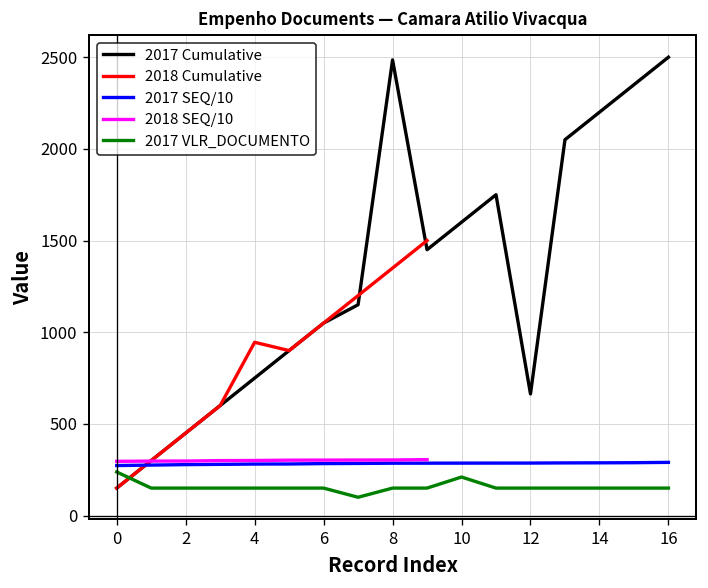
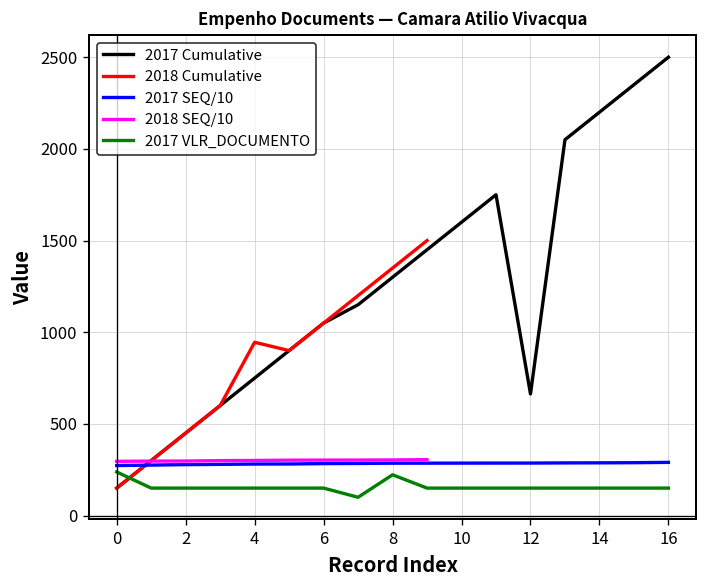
  {
    "2017 Cumulative": {
      "4": 750,
-     "8": 2490,
+     "8": 1300,
      "10": 1600,
      "12": 660,
      "14": 2200,
      "16": 2500
    },
    "2018 Cumulative": {
      "4": 950,
      "8": 1350
    },
    "2017 SEQ/10": {
      "0": 270,
      "2": 280,
      "4": 280,
      "6": 280,
      "8": 290,
      "10": 290,
      "12": 290,
      "14": 290,
      "16": 290
    },
    "2018 SEQ/10": {
      "0": 300,
      "2": 300,
      "4": 300,
      "6": 300,
      "8": 300
    },
    "2017 VLR_DOCUMENTO": {
      "0": 240,
      "2": 150,
      "4": 150,
      "6": 150,
-     "8": 150,
-     "10": 210,
+     "8": 220,
+     "10": 150,
      "12": 150,
      "14": 150,
      "16": 150
    }
  }
